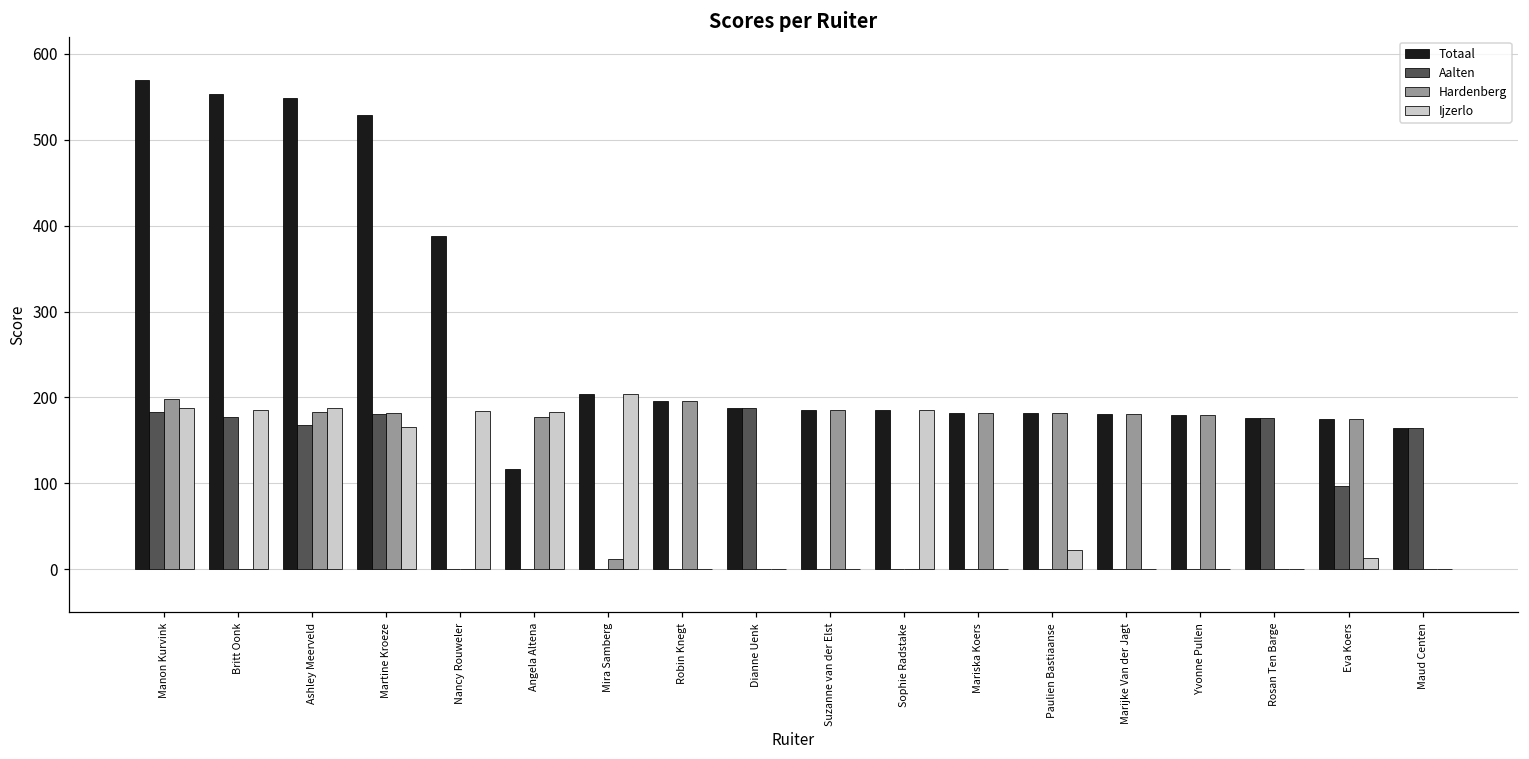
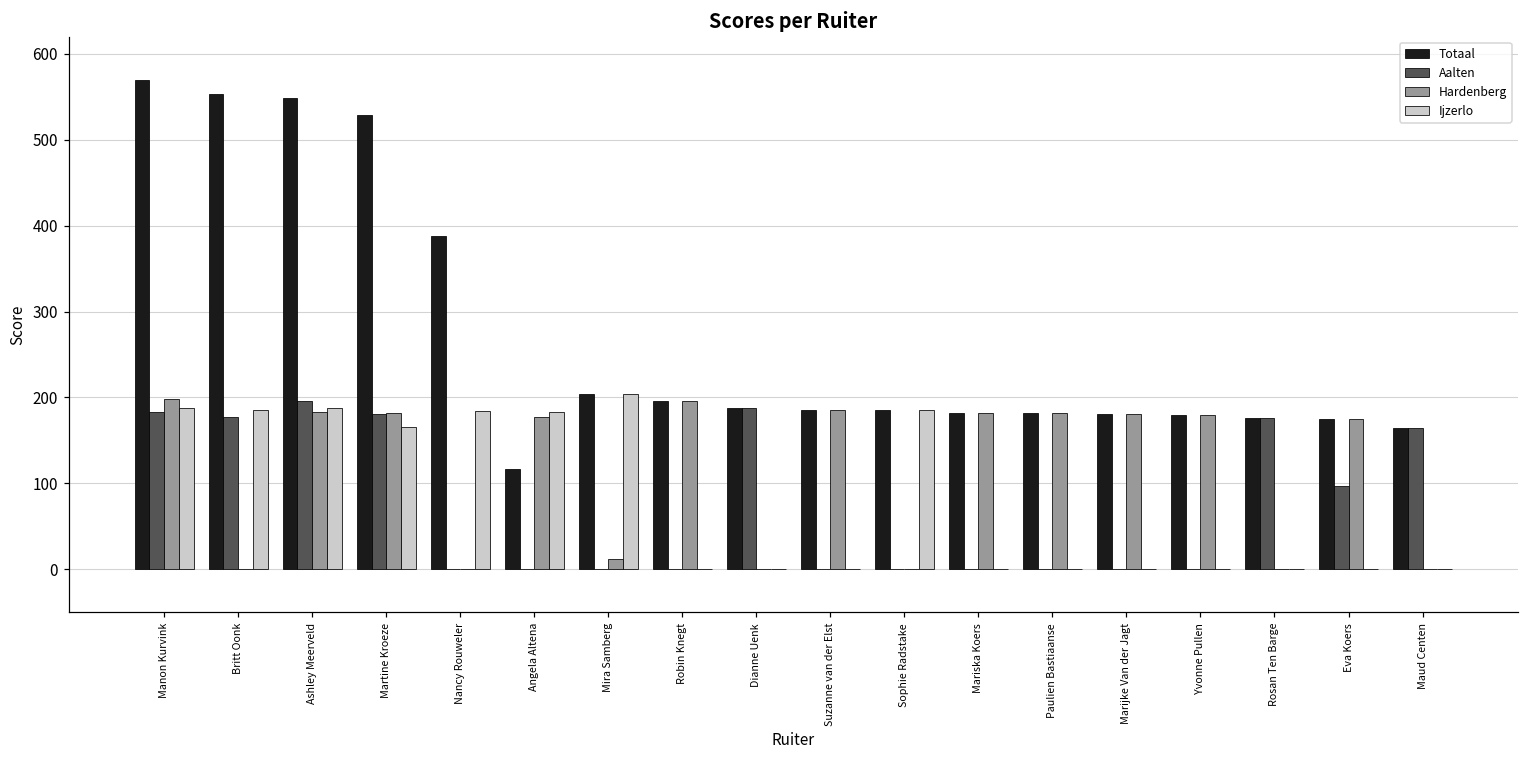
  {
    "Totaal": {
      "Manon Kurvink": 570,
      "Britt Oonk": 550,
      "Ashley Meerveld": 550,
      "Martine Kroeze": 530,
      "Nancy Rouweler": 390,
      "Angela Altena": 120,
      "Mira Samberg": 200,
      "Robin Knegt": 200,
      "Dianne Uenk": 190,
      "Suzanne van der Elst": 190,
      "Sophie Radstake": 190,
      "Mariska Koers": 180,
      "Paulien Bastiaanse": 180,
      "Marijke Van der Jagt": 180,
      "Yvonne Pullen": 180,
      "Rosan Ten Barge": 180,
      "Eva Koers": 180,
      "Maud Centen": 160
    },
    "Aalten": {
      "Manon Kurvink": 180,
      "Britt Oonk": 180,
-     "Ashley Meerveld": 170,
+     "Ashley Meerveld": 200,
      "Martine Kroeze": 180,
      "Nancy Rouweler": 0,
      "Angela Altena": 0,
      "Mira Samberg": 0,
      "Robin Knegt": 0,
      "Dianne Uenk": 190,
      "Suzanne van der Elst": 0,
      "Sophie Radstake": 0,
      "Mariska Koers": 0,
      "Paulien Bastiaanse": 0,
      "Marijke Van der Jagt": 0,
      "Yvonne Pullen": 0,
      "Rosan Ten Barge": 180,
      "Eva Koers": 100,
      "Maud Centen": 160
    },
    "Hardenberg": {
      "Manon Kurvink": 200,
      "Britt Oonk": 0,
      "Ashley Meerveld": 180,
      "Martine Kroeze": 180,
      "Nancy Rouweler": 0,
      "Angela Altena": 180,
      "Mira Samberg": 10,
      "Robin Knegt": 200,
      "Dianne Uenk": 0,
      "Suzanne van der Elst": 190,
      "Sophie Radstake": 0,
      "Mariska Koers": 180,
      "Paulien Bastiaanse": 180,
      "Marijke Van der Jagt": 180,
      "Yvonne Pullen": 180,
      "Rosan Ten Barge": 0,
      "Eva Koers": 180,
      "Maud Centen": 0
    },
    "Ijzerlo": {
      "Manon Kurvink": 190,
      "Britt Oonk": 190,
      "Ashley Meerveld": 190,
      "Martine Kroeze": 170,
      "Nancy Rouweler": 180,
      "Angela Altena": 180,
      "Mira Samberg": 200,
      "Robin Knegt": 0,
      "Dianne Uenk": 0,
      "Suzanne van der Elst": 0,
      "Sophie Radstake": 190,
      "Mariska Koers": 0,
-     "Paulien Bastiaanse": 20,
+     "Paulien Bastiaanse": 0,
      "Marijke Van der Jagt": 0,
      "Yvonne Pullen": 0,
      "Rosan Ten Barge": 0,
-     "Eva Koers": 10,
+     "Eva Koers": 0,
      "Maud Centen": 0
    }
  }
